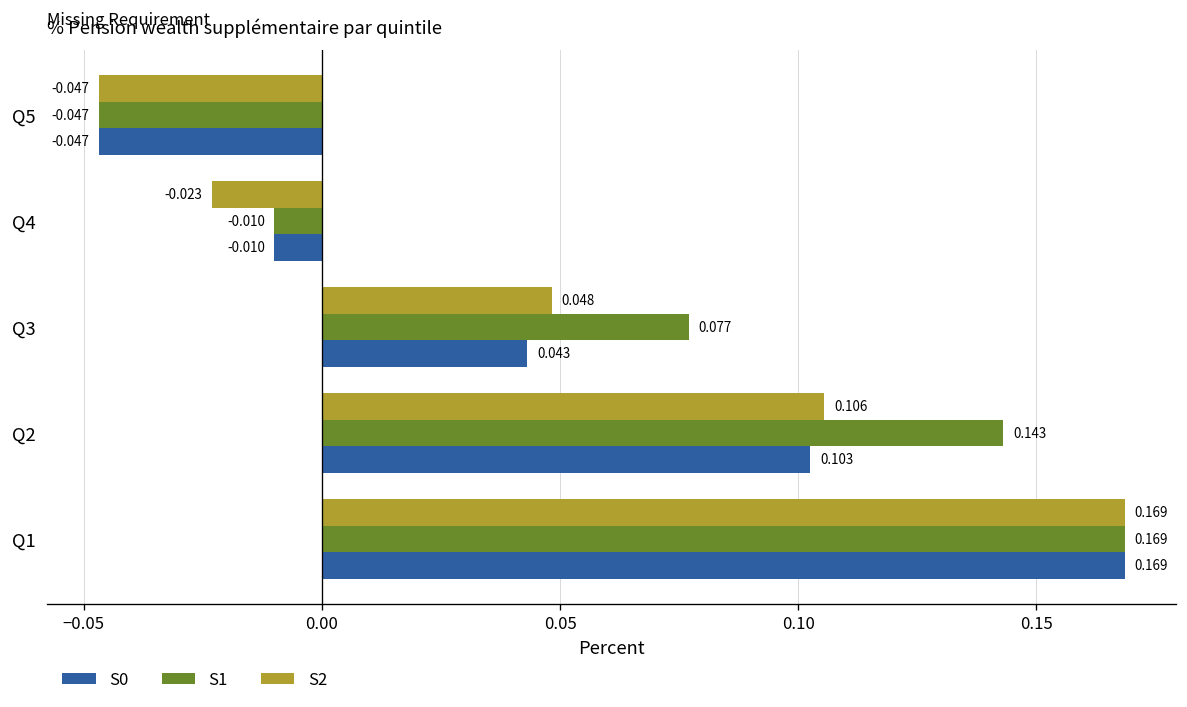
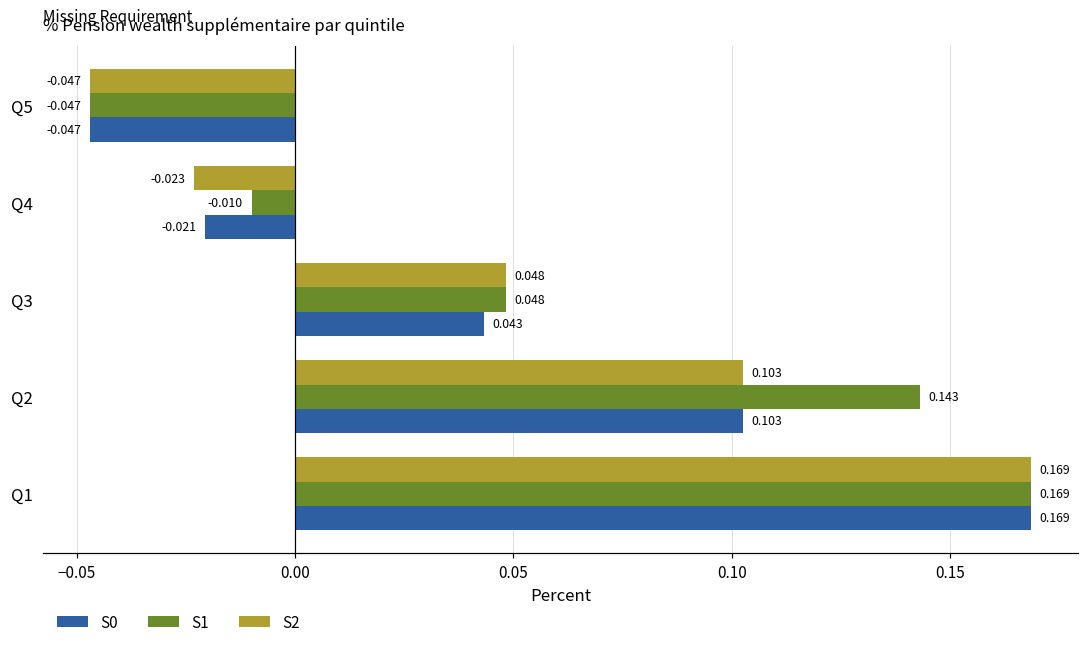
  {
    "S0": {
      "Q5": -0.047,
-     "Q4": -0.010,
+     "Q4": -0.021,
      "Q3": 0.043,
      "Q2": 0.103,
      "Q1": 0.169
    },
    "S1": {
      "Q5": -0.047,
      "Q4": -0.010,
-     "Q3": 0.077,
+     "Q3": 0.048,
      "Q2": 0.143,
      "Q1": 0.169
    },
    "S2": {
      "Q5": -0.047,
      "Q4": -0.023,
      "Q3": 0.048,
-     "Q2": 0.106,
+     "Q2": 0.103,
      "Q1": 0.169
    }
  }
